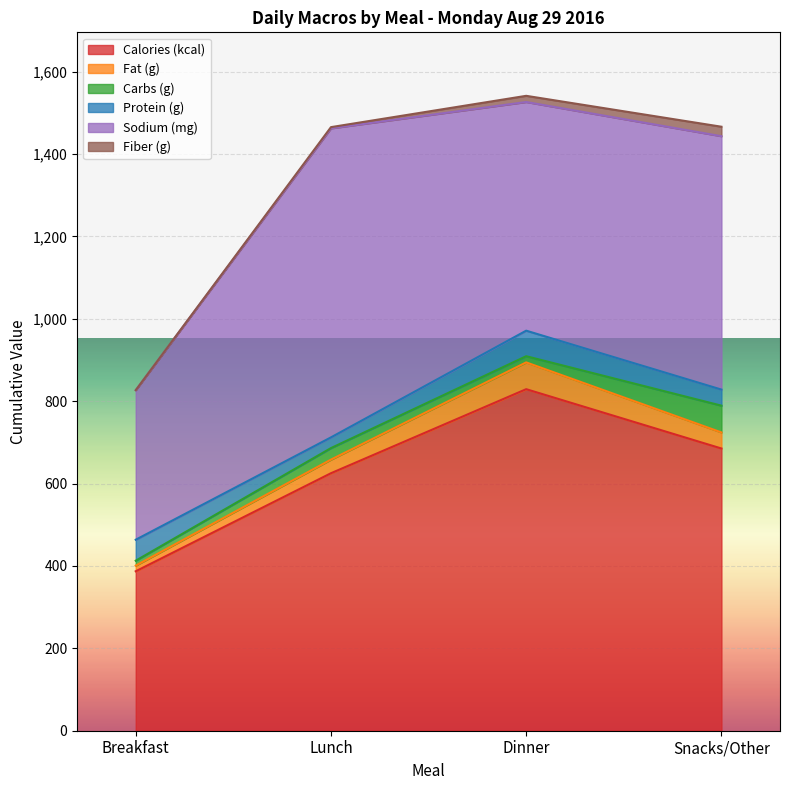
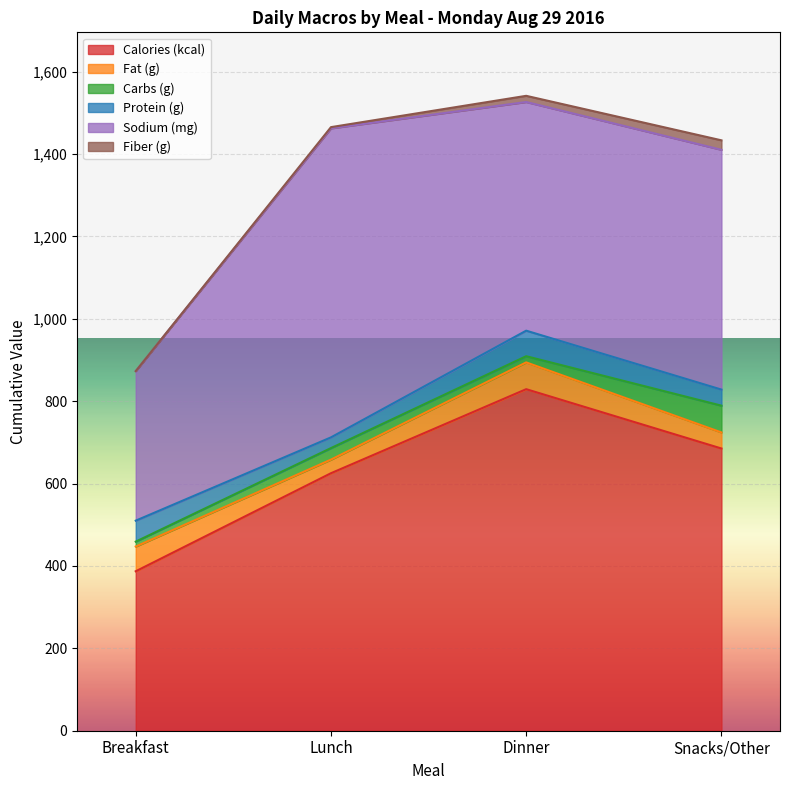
  {
    "Calories (kcal)": {
      "Breakfast": 390,
      "Lunch": 630,
      "Dinner": 830,
      "Snacks/Other": 690
    },
    "Fat (g)": {
-     "Breakfast": 10,
+     "Breakfast": 60,
      "Lunch": 30,
      "Dinner": 70,
      "Snacks/Other": 40
    },
    "Carbs (g)": {
      "Breakfast": 10,
      "Lunch": 30,
      "Dinner": 20,
      "Snacks/Other": 70
    },
    "Protein (g)": {
      "Breakfast": 50,
      "Lunch": 30,
      "Dinner": 60,
      "Snacks/Other": 40
    },
    "Sodium (mg)": {
      "Dinner": 560,
-     "Snacks/Other": 620
+     "Snacks/Other": 580
    },
    "Fiber (g)": {
      "Dinner": 20,
      "Snacks/Other": 20
    }
  }
